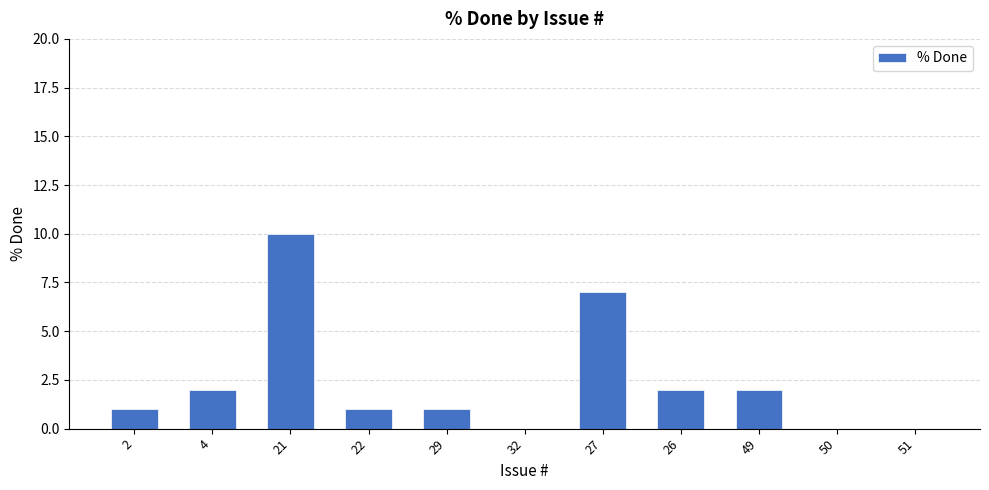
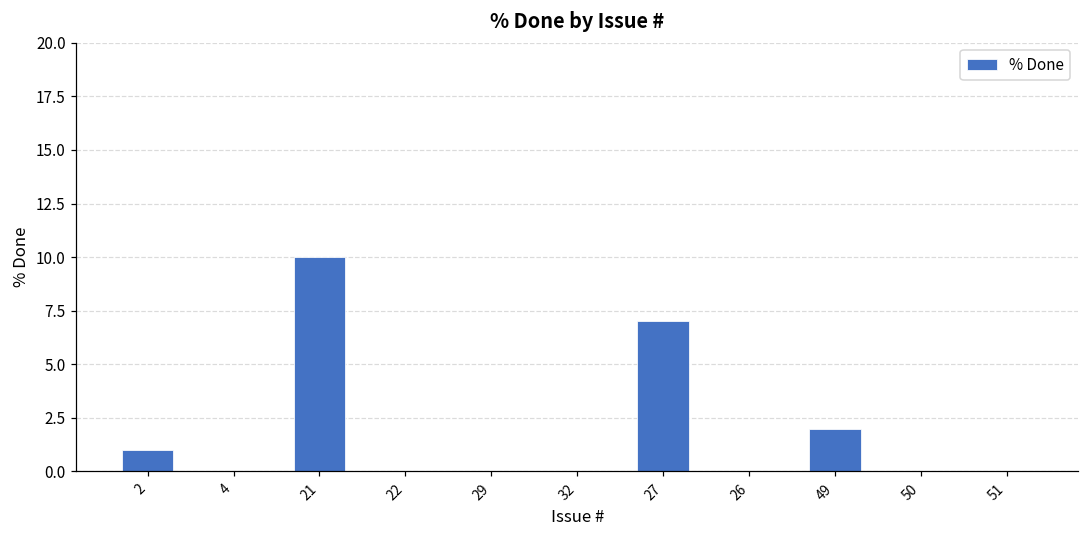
  {
    "2": 1,
-   "4": 2,
+   "4": 0,
    "21": 10,
-   "22": 1,
-   "29": 1,
+   "22": 0,
+   "29": 0,
    "32": 0,
    "27": 7,
-   "26": 2,
+   "26": 0,
    "49": 2,
    "50": 0,
    "51": 0
  }
